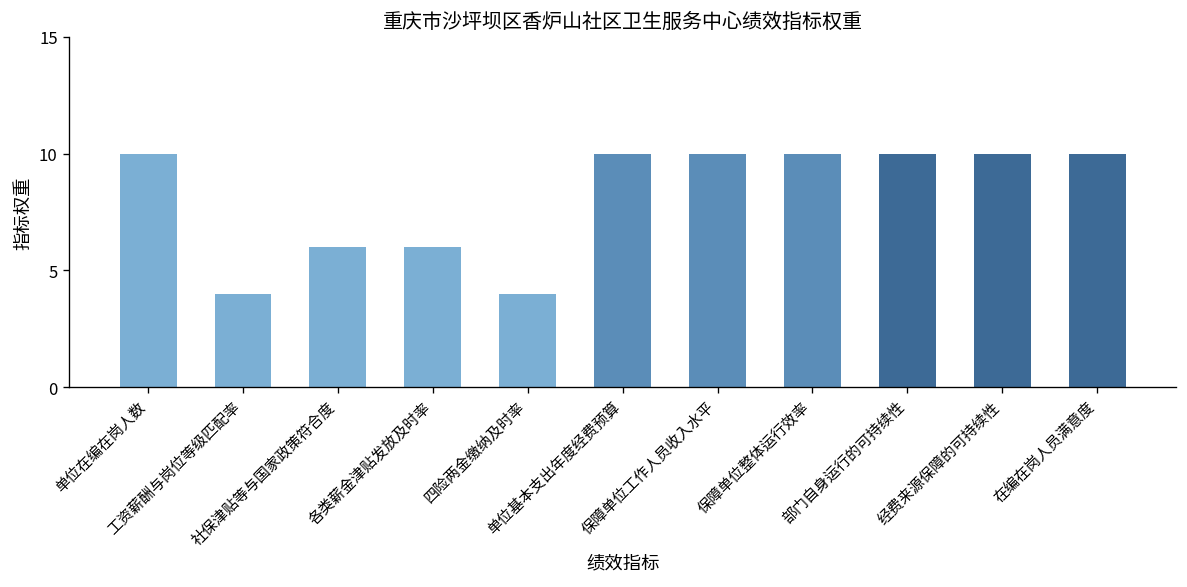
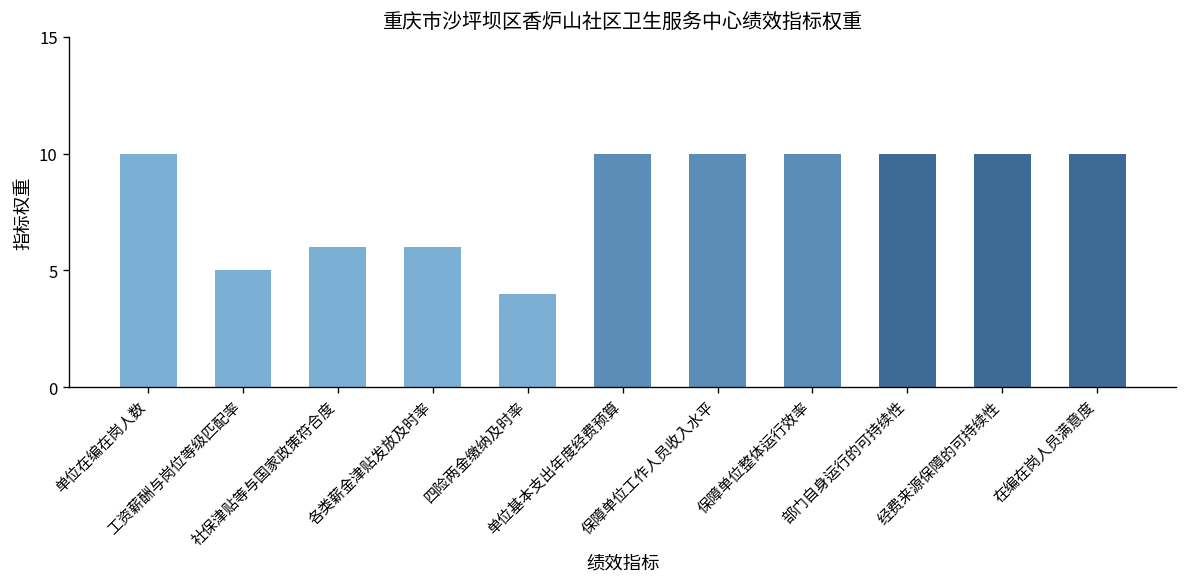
  {
    "单位在编在岗人数": 10,
-   "工资薪酬与岗位等级匹配率": 4,
+   "工资薪酬与岗位等级匹配率": 5,
    "社保津贴等与国家政策符合度": 6,
    "各类薪金津贴发放及时率": 6,
    "四险两金缴纳及时率": 4,
    "单位基本支出年度经费预算": 10,
    "保障单位工作人员收入水平": 10,
    "保障单位整体运行效率": 10,
    "部门自身运行的可持续性": 10,
    "经费来源保障的可持续性": 10,
    "在编在岗人员满意度": 10
  }
